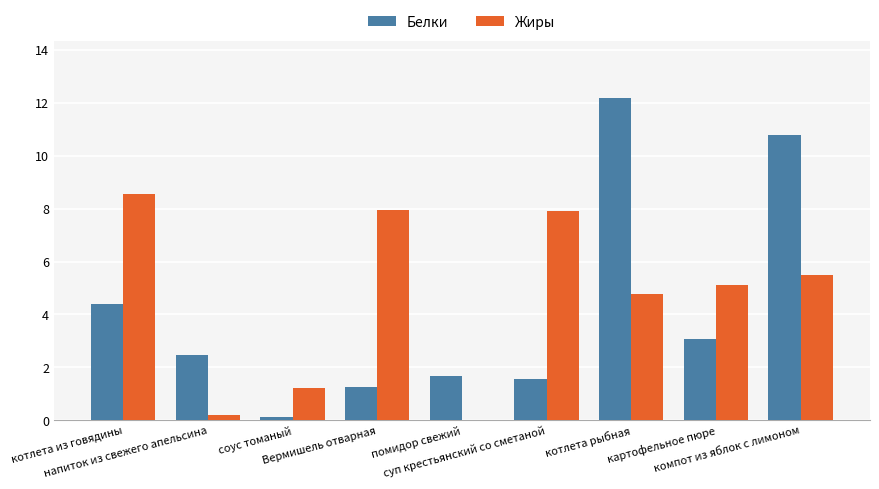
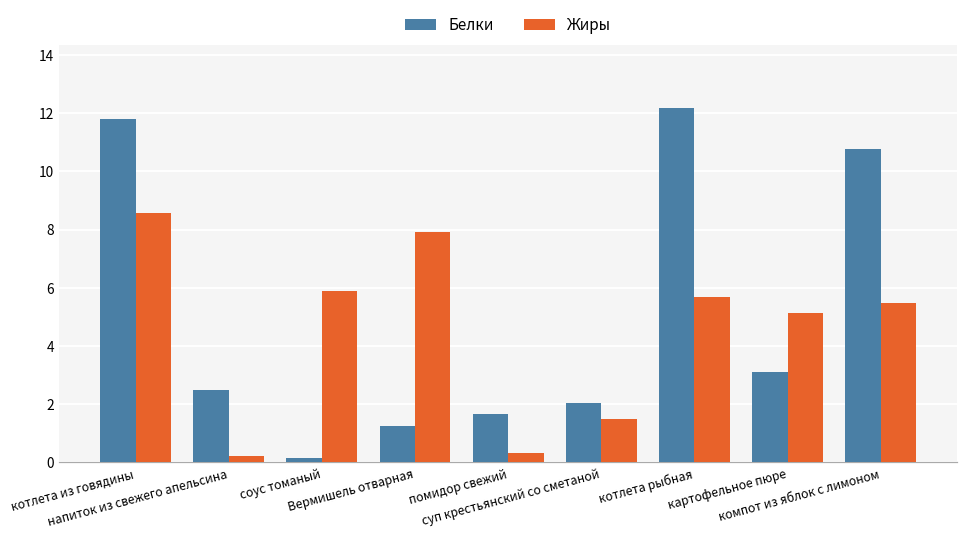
  {
    "Белки": {
-     "котлета из говядины": 4.4,
+     "котлета из говядины": 11.8,
      "напиток из свежего апельсина": 2.5,
      "соус томаный": 0.1,
      "Вермишель отварная": 1.2,
      "помидор свежий": 1.7,
-     "суп крестьянский со сметаной": 1.6,
+     "суп крестьянский со сметаной": 2.1,
      "котлета рыбная": 12.2,
      "картофельное пюре": 3.1,
      "компот из яблок с лимоном": 10.8
    },
    "Жиры": {
      "котлета из говядины": 8.6,
      "напиток из свежего апельсина": 0.2,
-     "соус томаный": 1.2,
+     "соус томаный": 5.9,
      "Вермишель отварная": 7.9,
-     "помидор свежий": 0.0,
-     "суп крестьянский со сметаной": 7.9,
-     "котлета рыбная": 4.8,
+     "помидор свежий": 0.3,
+     "суп крестьянский со сметаной": 1.5,
+     "котлета рыбная": 5.7,
      "картофельное пюре": 5.1,
      "компот из яблок с лимоном": 5.5
    }
  }
